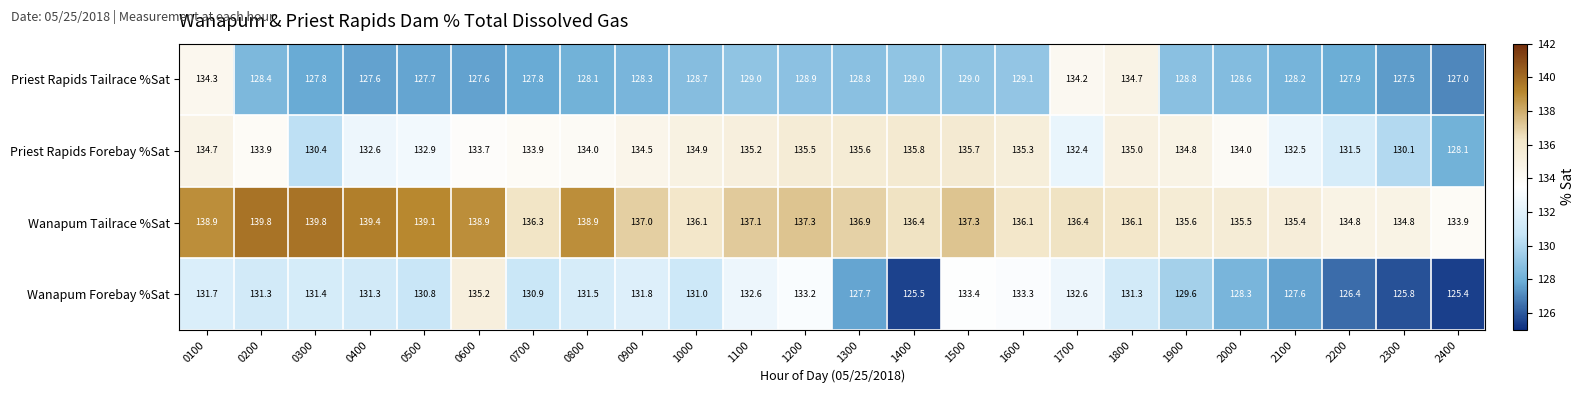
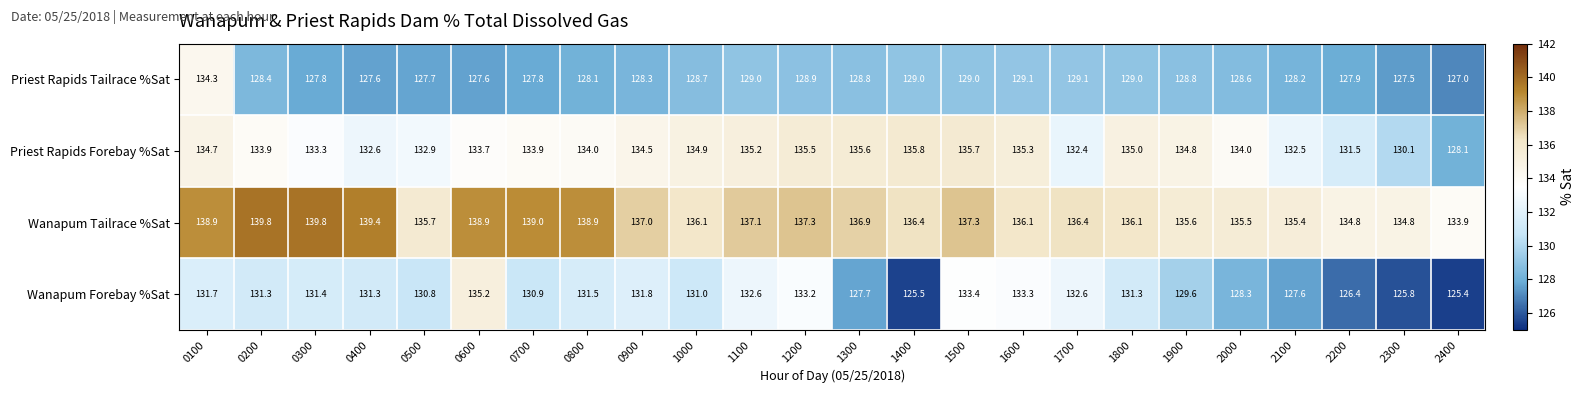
  {
    "Priest Rapids Tailrace %Sat": {
      "0100": 134.3,
      "0200": 128.4,
      "0300": 127.8,
      "0400": 127.6,
      "0500": 127.7,
      "0600": 127.6,
      "0700": 127.8,
      "0800": 128.1,
      "0900": 128.3,
      "1000": 128.7,
      "1100": 129.0,
      "1200": 128.9,
      "1300": 128.8,
      "1400": 129.0,
      "1500": 129.0,
      "1600": 129.1,
-     "1700": 134.2,
-     "1800": 134.7,
+     "1700": 129.1,
+     "1800": 129.0,
      "1900": 128.8,
      "2000": 128.6,
      "2100": 128.2,
      "2200": 127.9,
      "2300": 127.5,
      "2400": 127.0
    },
    "Priest Rapids Forebay %Sat": {
      "0100": 134.7,
      "0200": 133.9,
-     "0300": 130.4,
+     "0300": 133.3,
      "0400": 132.6,
      "0500": 132.9,
      "0600": 133.7,
      "0700": 133.9,
      "0800": 134.0,
      "0900": 134.5,
      "1000": 134.9,
      "1100": 135.2,
      "1200": 135.5,
      "1300": 135.6,
      "1400": 135.8,
      "1500": 135.7,
      "1600": 135.3,
      "1700": 132.4,
      "1800": 135.0,
      "1900": 134.8,
      "2000": 134.0,
      "2100": 132.5,
      "2200": 131.5,
      "2300": 130.1,
      "2400": 128.1
    },
    "Wanapum Tailrace %Sat": {
      "0100": 138.9,
      "0200": 139.8,
      "0300": 139.8,
      "0400": 139.4,
-     "0500": 139.1,
+     "0500": 135.7,
      "0600": 138.9,
-     "0700": 136.3,
+     "0700": 139.0,
      "0800": 138.9,
      "0900": 137.0,
      "1000": 136.1,
      "1100": 137.1,
      "1200": 137.3,
      "1300": 136.9,
      "1400": 136.4,
      "1500": 137.3,
      "1600": 136.1,
      "1700": 136.4,
      "1800": 136.1,
      "1900": 135.6,
      "2000": 135.5,
      "2100": 135.4,
      "2200": 134.8,
      "2300": 134.8,
      "2400": 133.9
    },
    "Wanapum Forebay %Sat": {
      "0100": 131.7,
      "0200": 131.3,
      "0300": 131.4,
      "0400": 131.3,
      "0500": 130.8,
      "0600": 135.2,
      "0700": 130.9,
      "0800": 131.5,
      "0900": 131.8,
      "1000": 131.0,
      "1100": 132.6,
      "1200": 133.2,
      "1300": 127.7,
      "1400": 125.5,
      "1500": 133.4,
      "1600": 133.3,
      "1700": 132.6,
      "1800": 131.3,
      "1900": 129.6,
      "2000": 128.3,
      "2100": 127.6,
      "2200": 126.4,
      "2300": 125.8,
      "2400": 125.4
    }
  }
